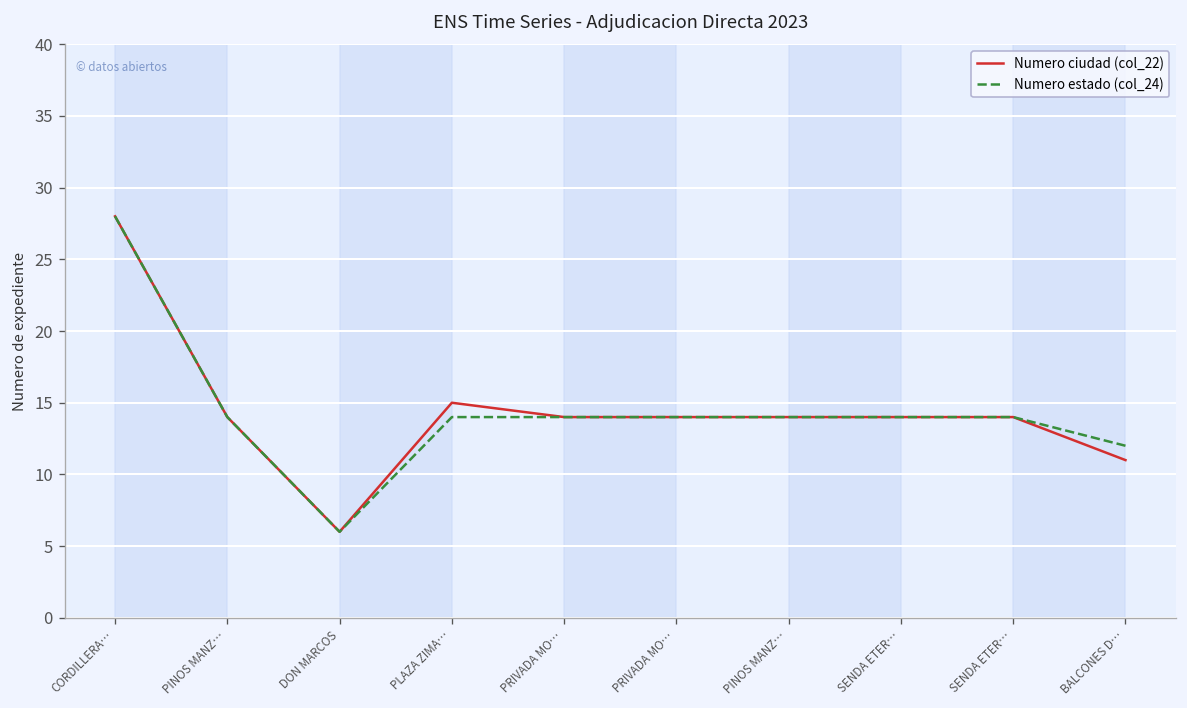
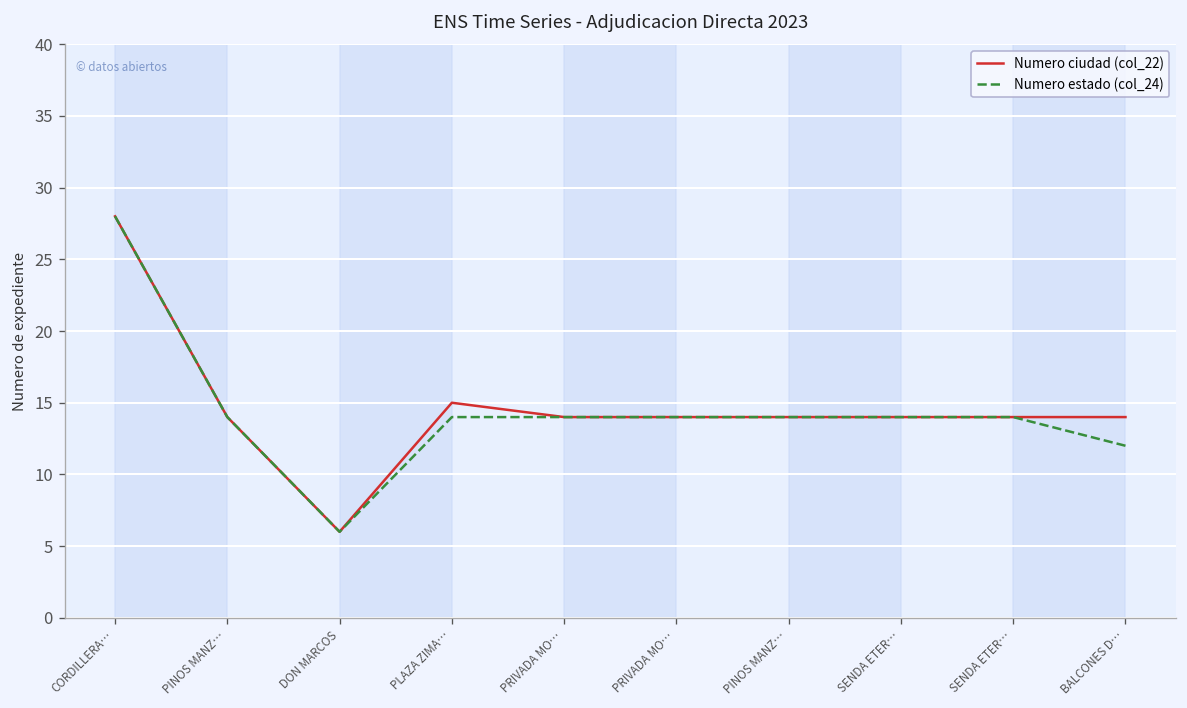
  {
    "Numero ciudad (col_22)": {
      "PLAZA ZIMA…": 15,
-     "BALCONES D…": 11
+     "BALCONES D…": 14
    },
    "Numero estado (col_24)": {
      "PLAZA ZIMA…": 14,
      "BALCONES D…": 12
    }
  }
